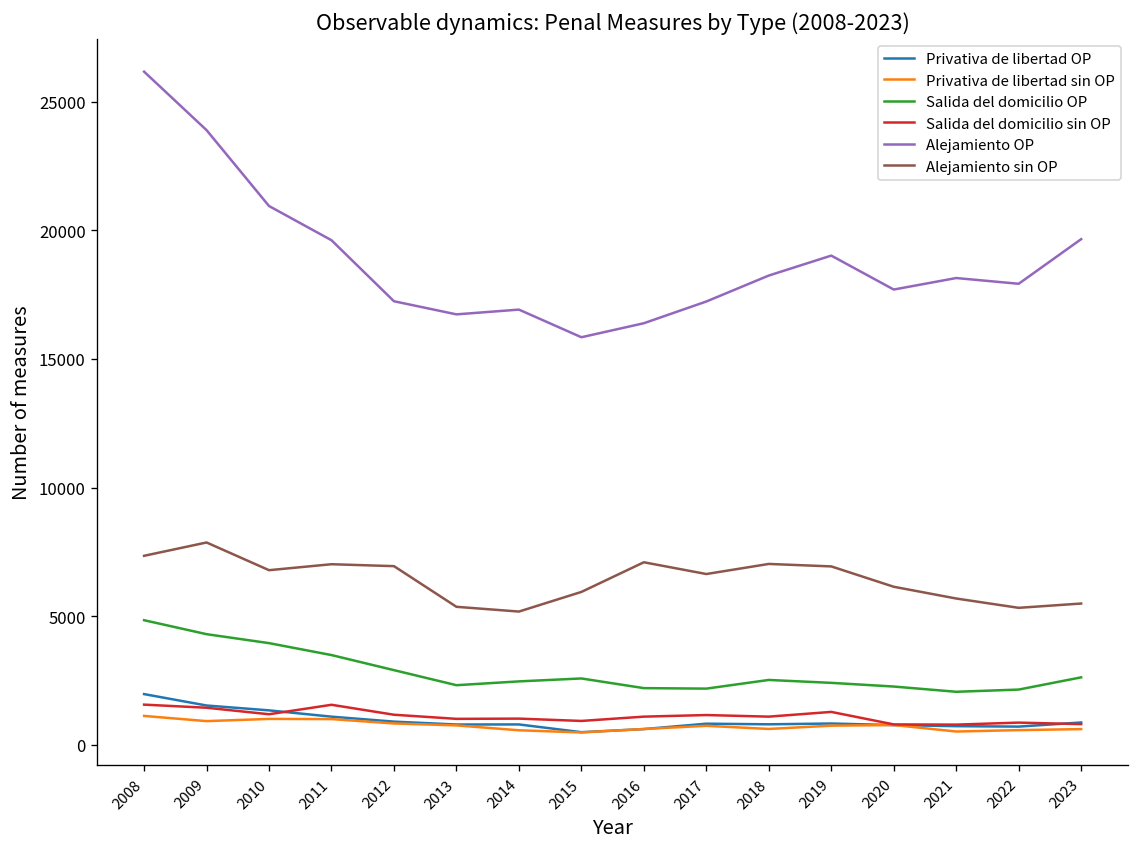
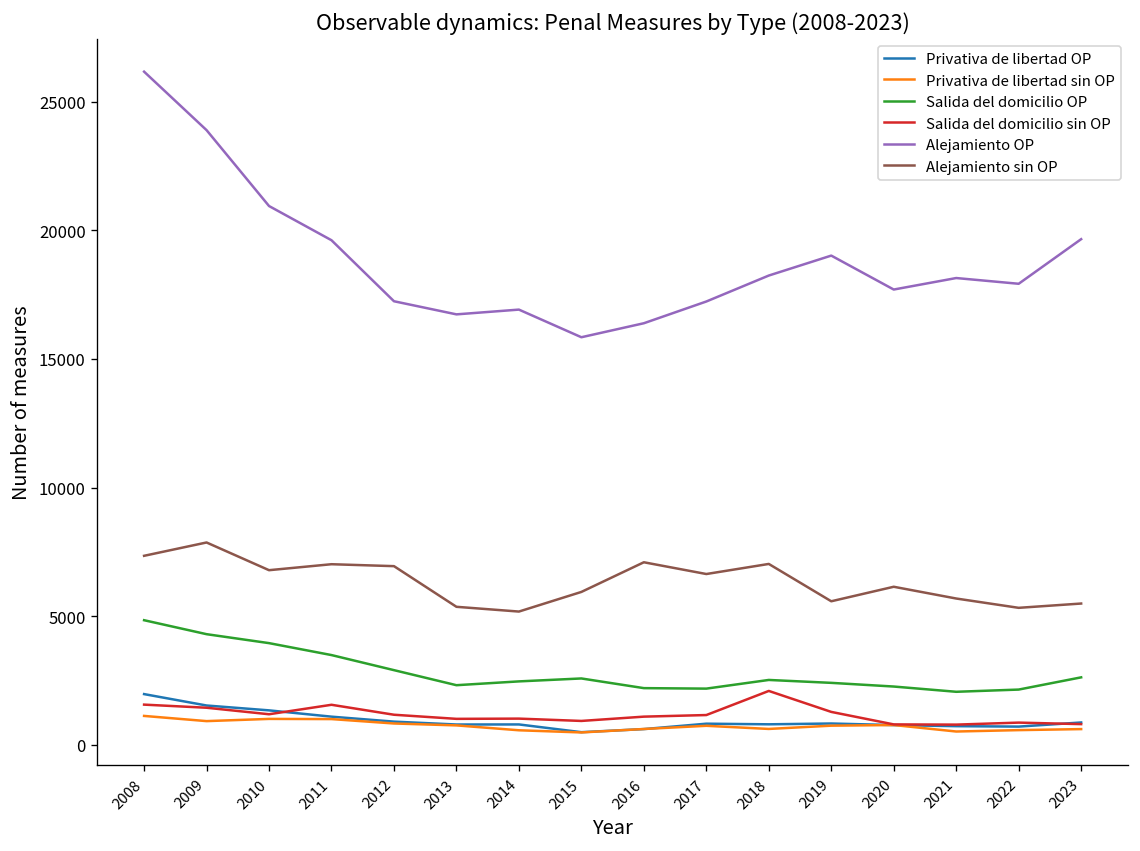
  {
    "Privativa de libertad OP": {
      "2008": 2000,
      "2010": 1300,
      "2014": 800,
      "2018": 800,
      "2022": 700
    },
    "Privativa de libertad sin OP": {
      "2008": 1100,
      "2009": 900,
      "2010": 1000,
      "2014": 600,
      "2018": 600,
      "2021": 500,
      "2022": 600,
      "2023": 600
    },
    "Salida del domicilio OP": {
      "2008": 4800,
      "2009": 4300,
      "2010": 4000,
      "2011": 3500,
      "2012": 2900,
      "2013": 2300,
      "2014": 2500,
      "2015": 2600,
      "2016": 2200,
      "2017": 2200,
      "2018": 2500,
      "2019": 2400,
      "2020": 2300,
      "2021": 2100,
      "2022": 2200,
      "2023": 2600
    },
    "Salida del domicilio sin OP": {
      "2008": 1600,
      "2010": 1200,
      "2011": 1600,
      "2012": 1200,
      "2013": 1000,
      "2014": 1000,
      "2015": 900,
      "2016": 1100,
      "2017": 1200,
-     "2018": 1100,
+     "2018": 2100,
      "2019": 1300,
      "2022": 900
    },
    "Alejamiento OP": {
      "2008": 26200,
      "2009": 23900,
      "2010": 20900,
      "2011": 19600,
      "2012": 17200,
      "2013": 16700,
      "2014": 16900,
      "2015": 15800,
      "2016": 16400,
      "2017": 17200,
      "2018": 18200,
      "2019": 19000,
      "2020": 17700,
      "2021": 18100,
      "2022": 17900,
      "2023": 19700
    },
    "Alejamiento sin OP": {
      "2008": 7300,
      "2009": 7900,
      "2010": 6800,
      "2011": 7000,
      "2012": 6900,
      "2013": 5400,
      "2014": 5200,
      "2015": 5900,
      "2016": 7100,
      "2017": 6600,
      "2018": 7000,
-     "2019": 6900,
+     "2019": 5600,
      "2020": 6100,
      "2021": 5700,
      "2022": 5300,
      "2023": 5500
    }
  }
